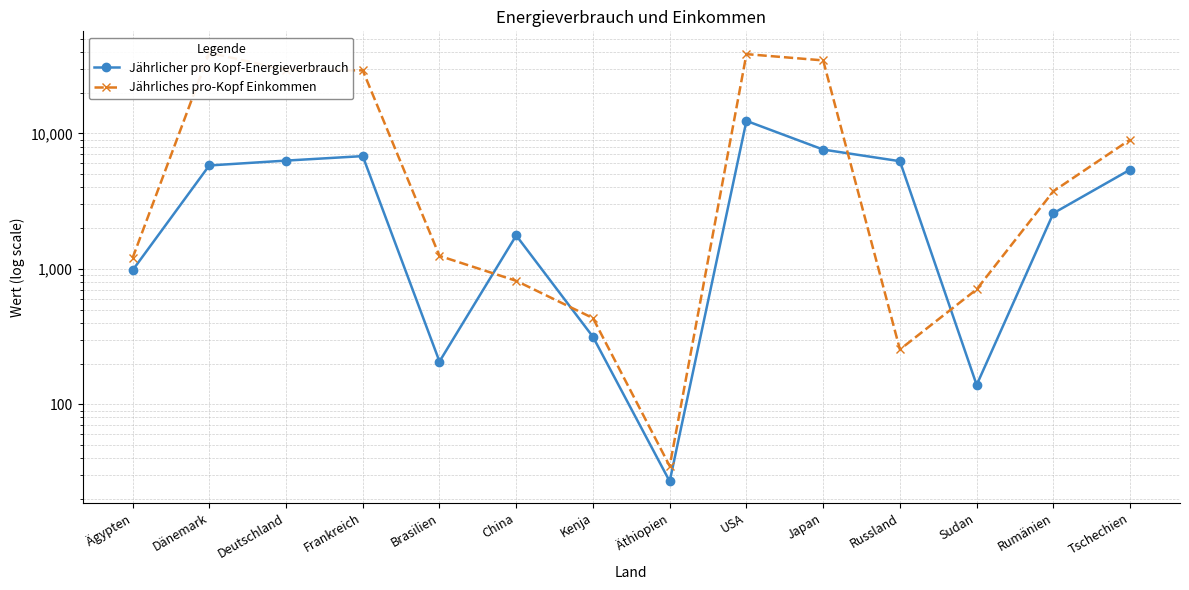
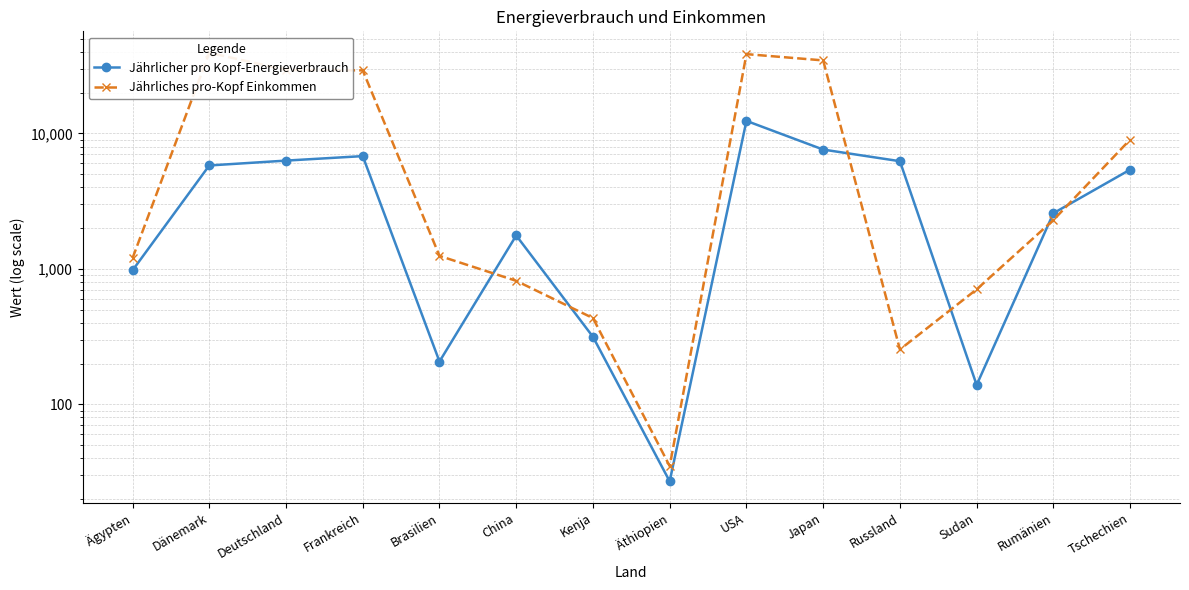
  {
    "Jährlicher pro Kopf-Energieverbrauch": {
      "Ägypten": "1,000",
      "Dänemark": "5,800",
      "Deutschland": "6,000",
      "Frankreich": "7,000",
      "Brasilien": "210",
      "China": "1,800",
      "Kenja": "320",
      "Äthiopien": "27",
      "USA": "12,000",
      "Japan": "8,000",
      "Russland": "6,000",
      "Sudan": "140",
      "Rumänien": "2,600",
      "Tschechien": "5,400"
    },
    "Jährliches pro-Kopf Einkommen": {
      "Ägypten": "1,200",
      "Frankreich": "29,000",
      "Brasilien": "1,200",
      "China": "800",
      "Kenja": "430",
      "Äthiopien": "35",
      "USA": "39,000",
      "Japan": "35,000",
      "Russland": "250",
      "Sudan": "700",
-     "Rumänien": "3,700",
+     "Rumänien": "2,300",
      "Tschechien": "9,000"
    }
  }
